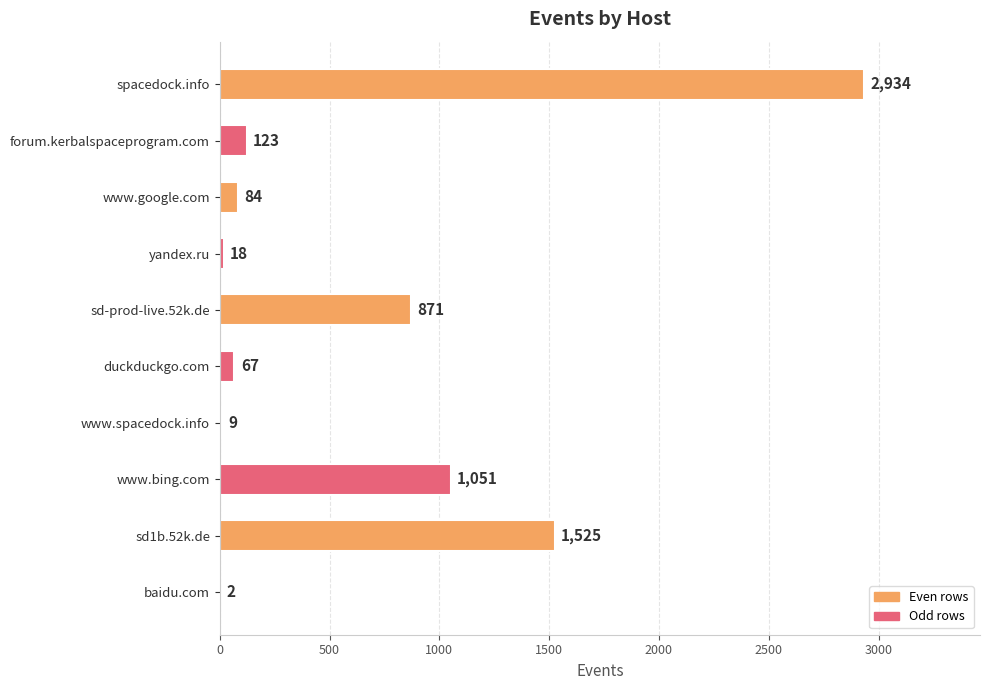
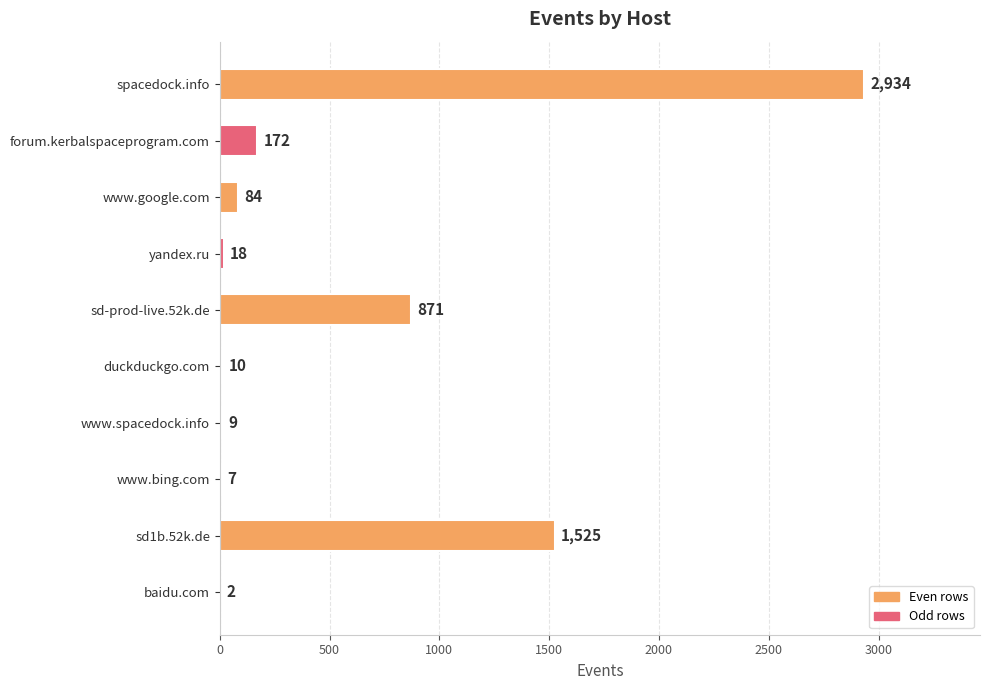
  {
    "spacedock.info": "2,934",
-   "forum.kerbalspaceprogram.com": "123",
+   "forum.kerbalspaceprogram.com": "172",
    "www.google.com": "84",
    "yandex.ru": "18",
    "sd-prod-live.52k.de": "871",
-   "duckduckgo.com": "67",
+   "duckduckgo.com": "10",
    "www.spacedock.info": "9",
-   "www.bing.com": "1,051",
+   "www.bing.com": "7",
    "sd1b.52k.de": "1,525",
    "baidu.com": "2"
  }
